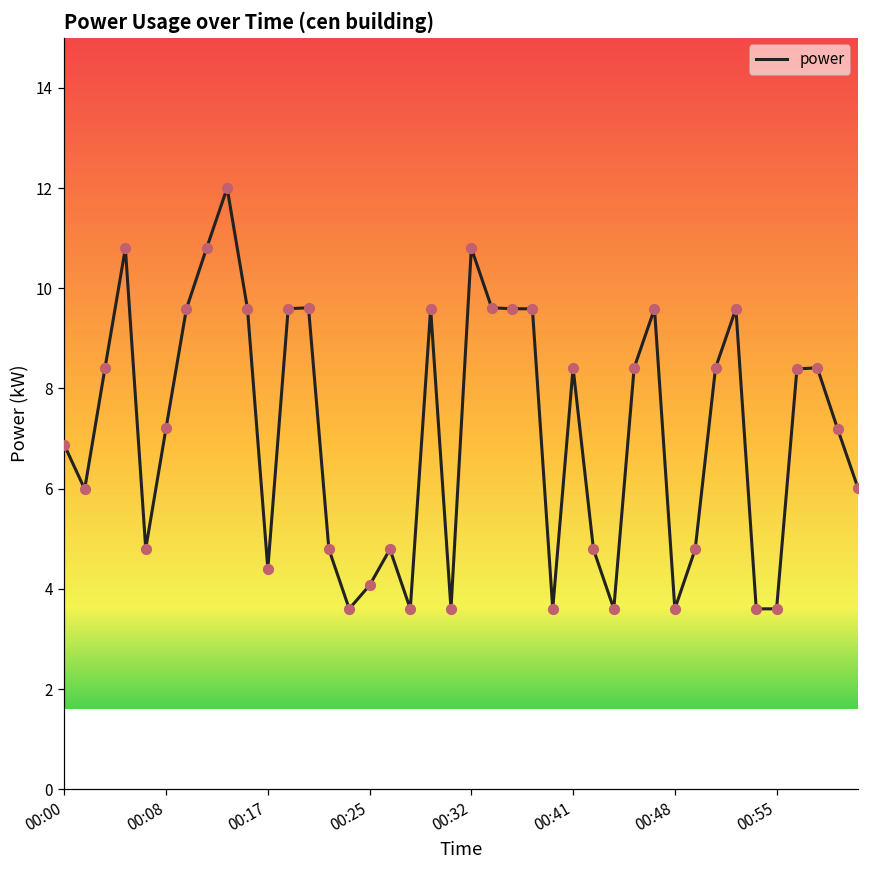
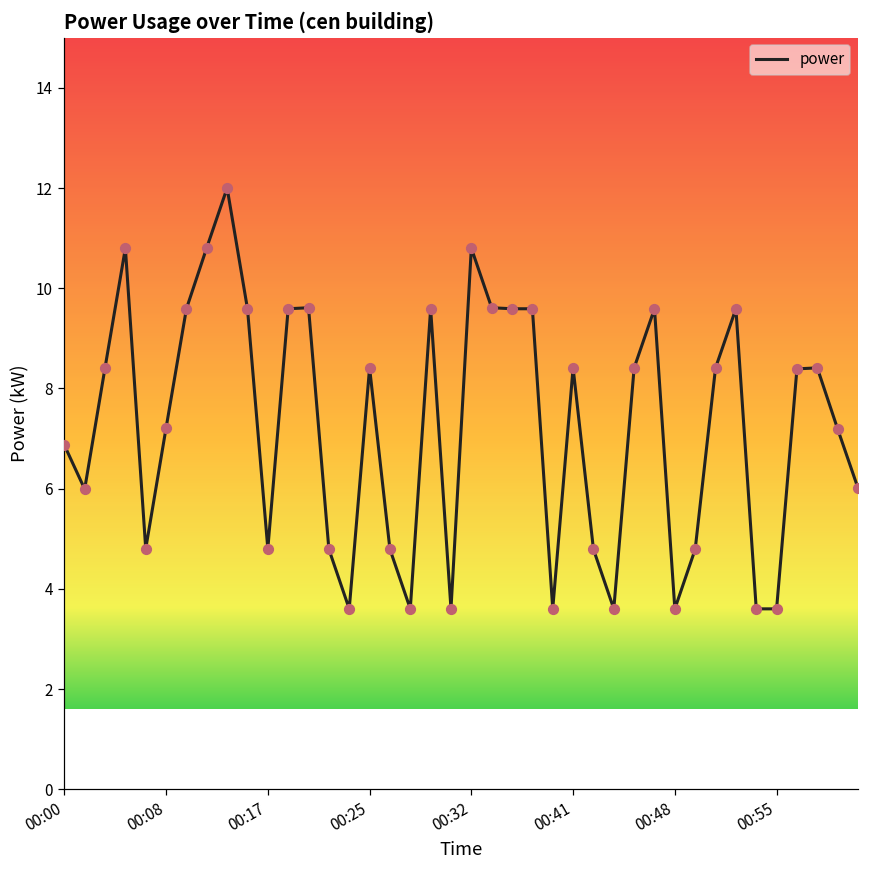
  {
    "00:00": 6.9,
    "00:08": 7.2,
-   "00:17": 4.4,
-   "00:25": 4.1,
+   "00:17": 4.8,
+   "00:25": 8.4,
    "00:32": 10.8,
    "00:41": 8.4,
    "00:48": 3.6,
    "00:55": 3.6
  }
